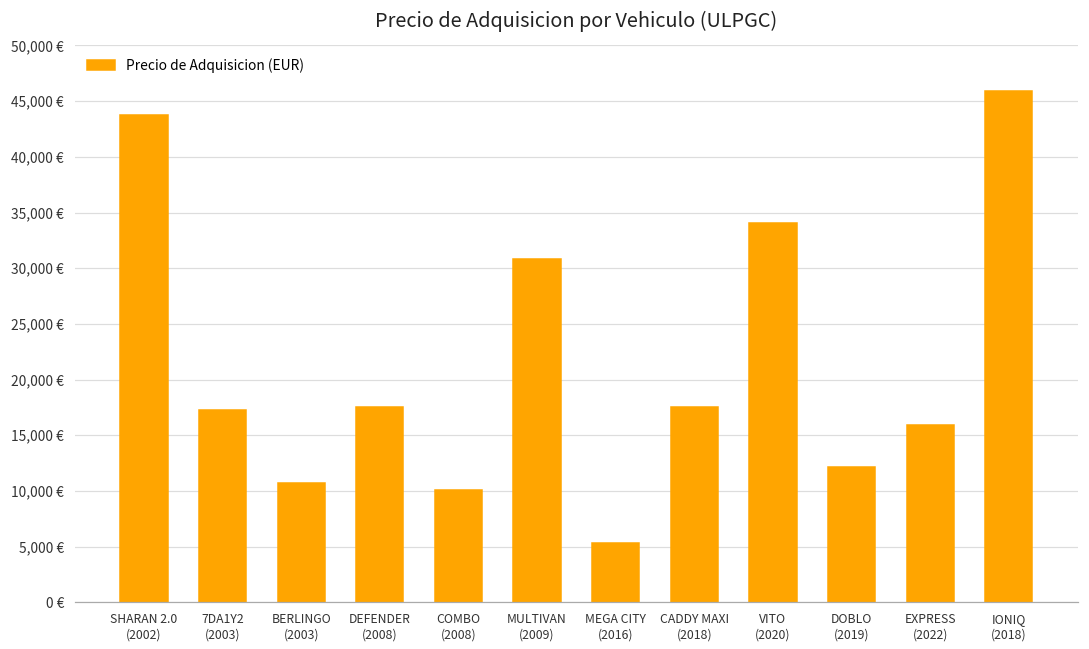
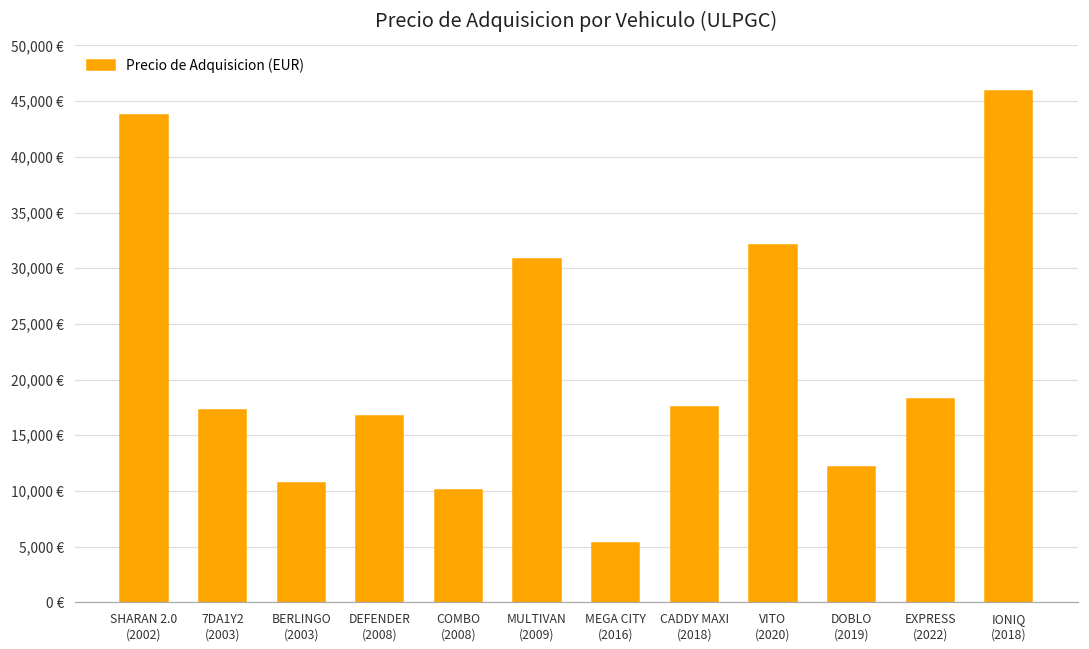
  {
    "SHARAN 2.0 (2002)": "43,700 €",
    "7DA1Y2 (2003)": "17,300 €",
    "BERLINGO (2003)": "10,700 €",
-   "DEFENDER (2008)": "17,500 €",
+   "DEFENDER (2008)": "16,700 €",
    "COMBO (2008)": "10,100 €",
    "MULTIVAN (2009)": "30,800 €",
    "MEGA CITY (2016)": "5,300 €",
    "CADDY MAXI (2018)": "17,500 €",
-   "VITO (2020)": "34,000 €",
+   "VITO (2020)": "32,100 €",
    "DOBLO (2019)": "12,200 €",
-   "EXPRESS (2022)": "15,900 €",
+   "EXPRESS (2022)": "18,300 €",
    "IONIQ (2018)": "45,900 €"
  }
